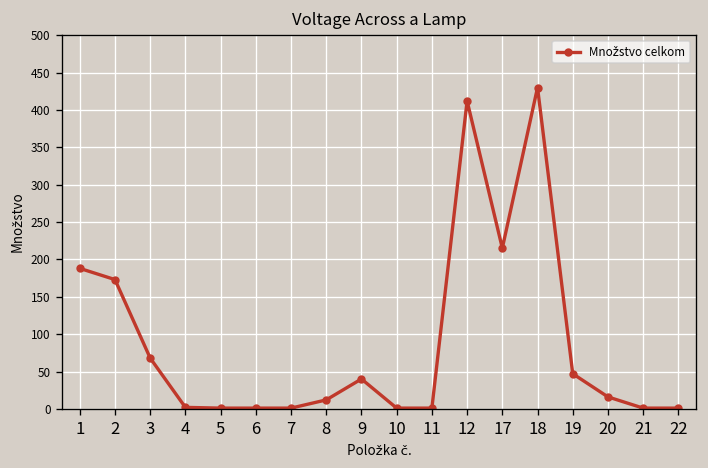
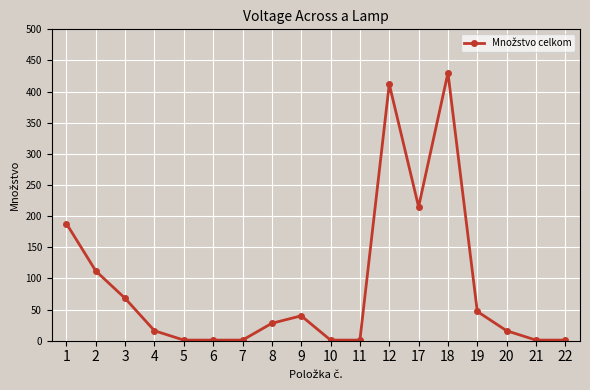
  {
    "1": 190,
-   "2": 170,
+   "2": 110,
    "3": 70,
-   "4": 0,
+   "4": 20,
    "5": 0,
    "6": 0,
    "7": 0,
-   "8": 10,
+   "8": 30,
    "9": 40,
    "10": 0,
    "11": 0,
    "12": 410,
    "17": 220,
    "18": 430,
    "19": 50,
    "20": 20,
    "21": 0,
    "22": 0
  }
